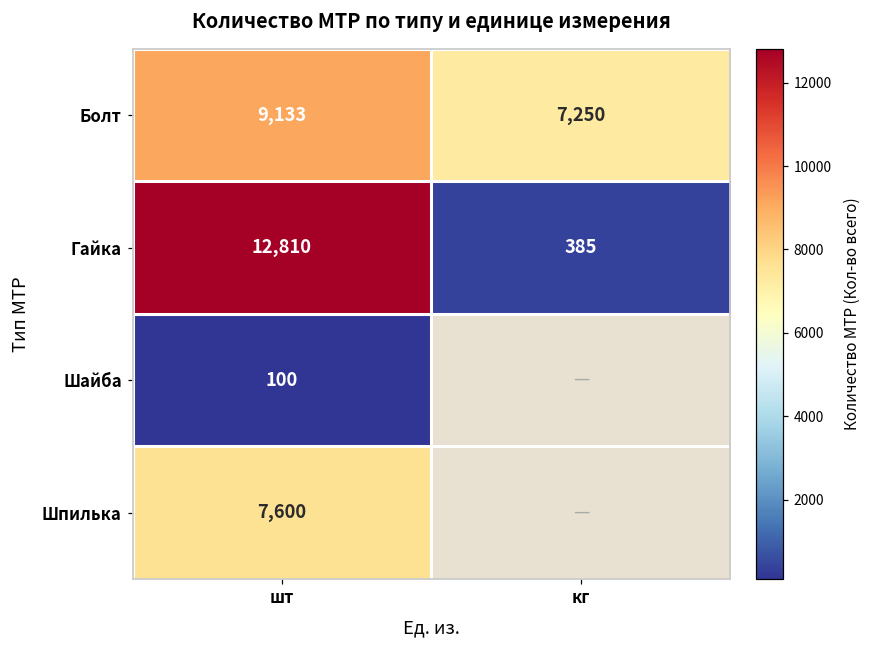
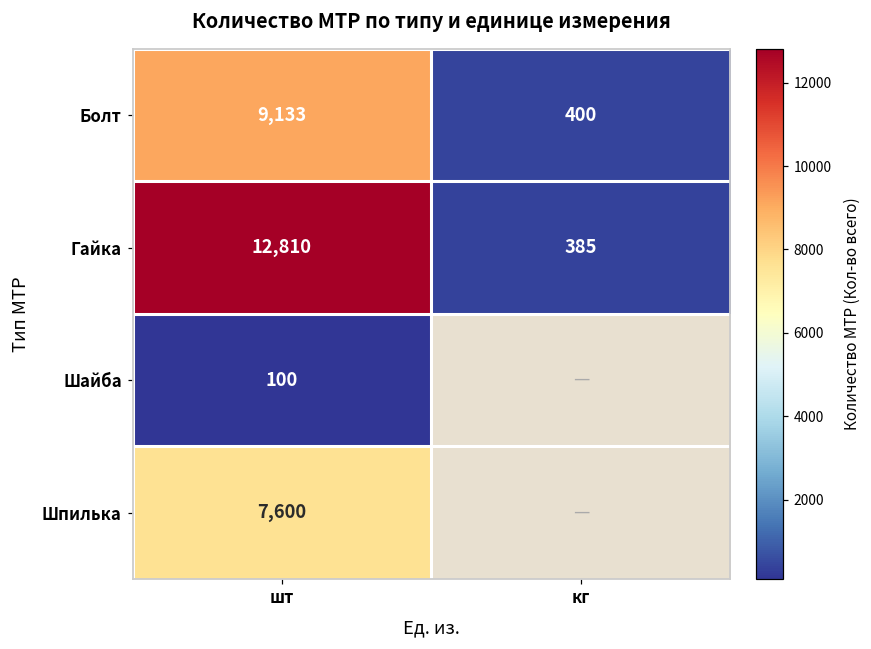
  {
    "Болт": {
      "шт": "9,133",
-     "кг": "7,250"
+     "кг": "400"
    },
    "Гайка": {
      "шт": "12,810",
      "кг": "385"
    },
    "Шайба": {
      "шт": "100"
    },
    "Шпилька": {
      "шт": "7,600"
    }
  }
